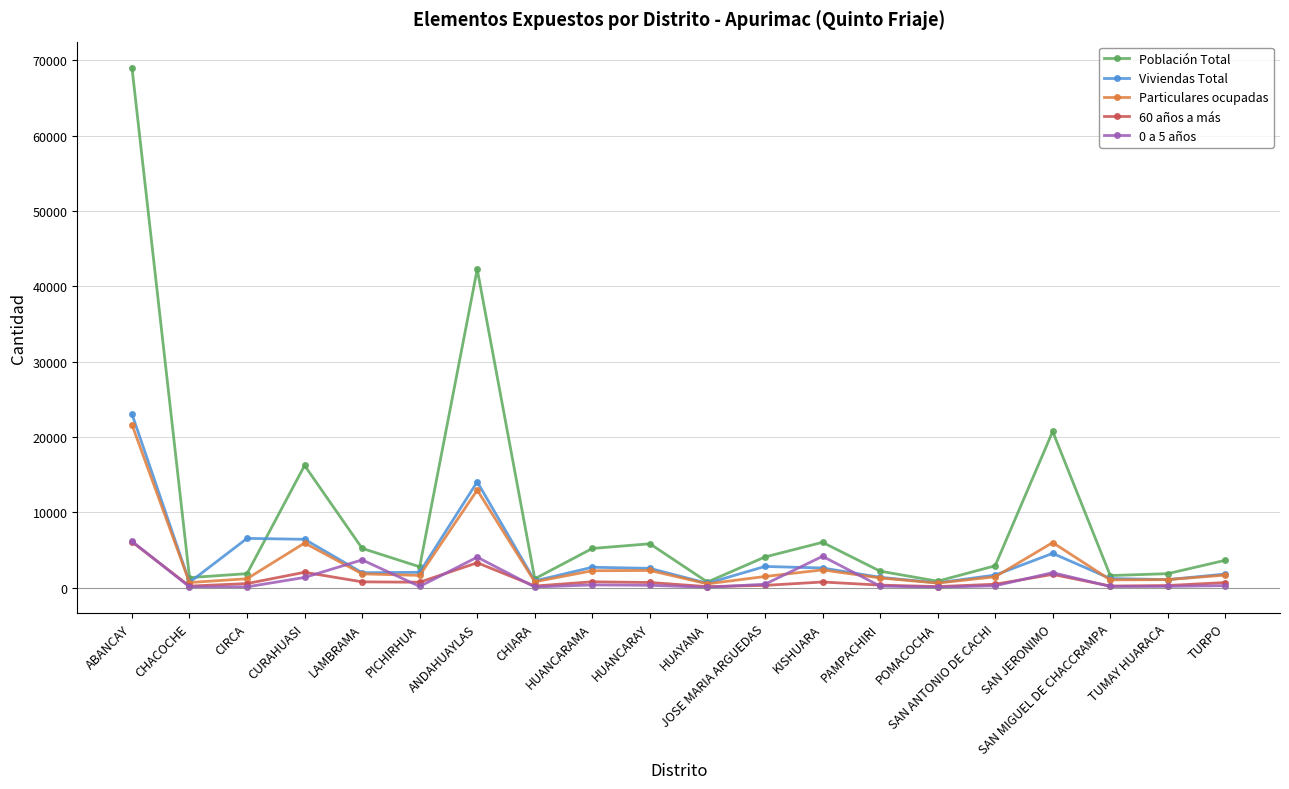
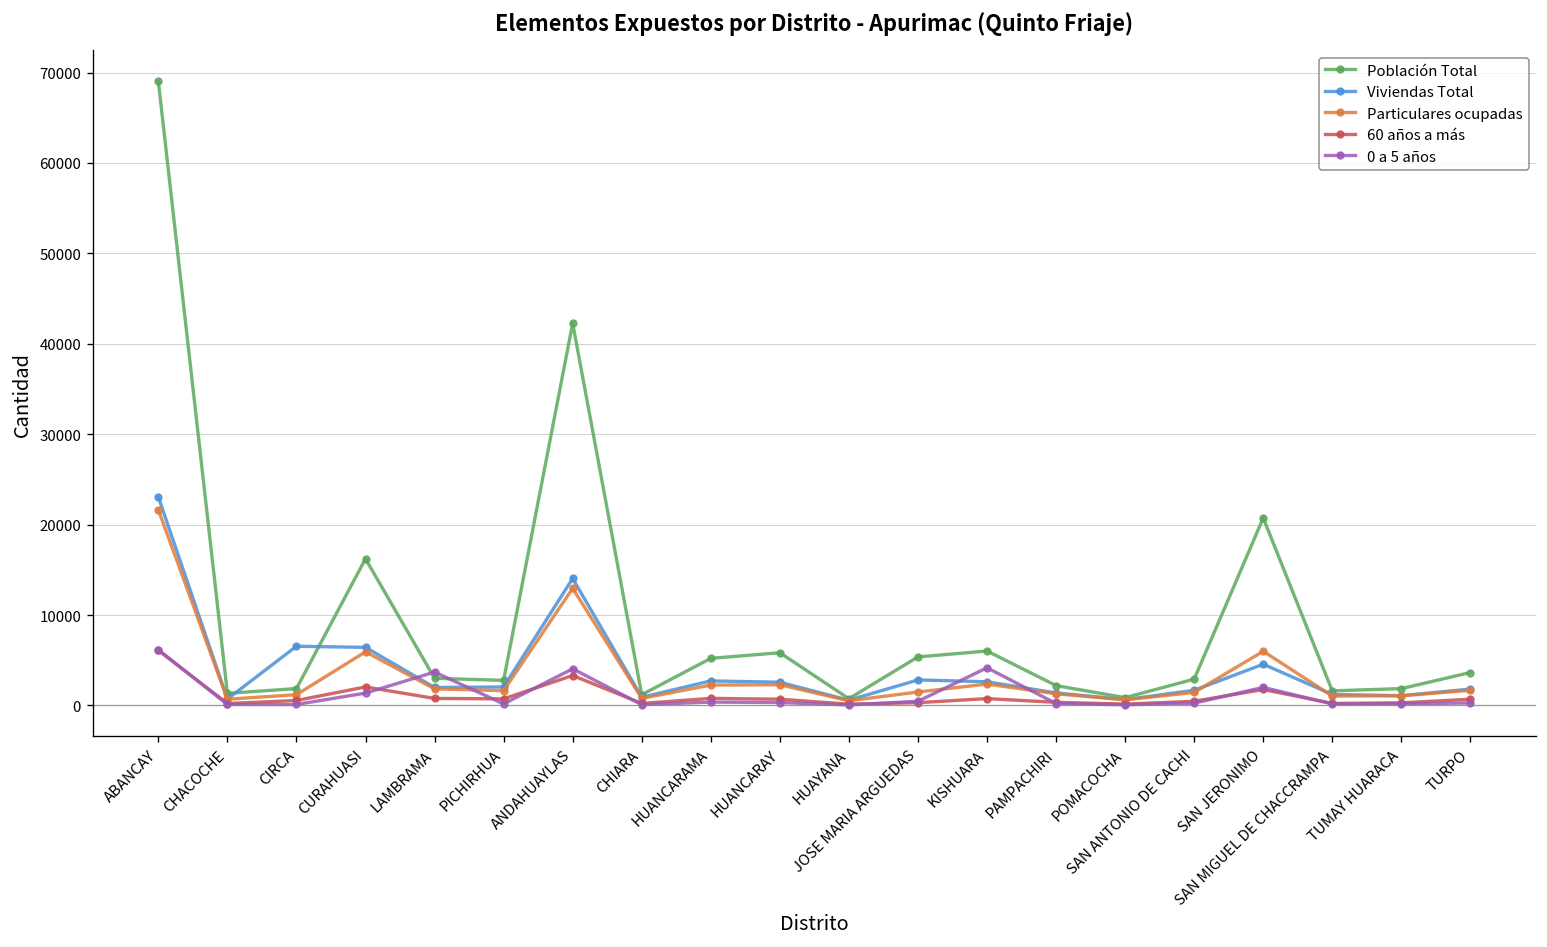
  {
    "Población Total": {
      "ABANCAY": 69000,
      "CHACOCHE": 1000,
      "CIRCA": 2000,
      "CURAHUASI": 16000,
-     "LAMBRAMA": 5000,
+     "LAMBRAMA": 3000,
      "PICHIRHUA": 3000,
      "ANDAHUAYLAS": 42000,
      "HUANCARAMA": 5000,
      "HUANCARAY": 6000,
-     "JOSE MARIA ARGUEDAS": 4000,
+     "JOSE MARIA ARGUEDAS": 5000,
      "KISHUARA": 6000,
      "PAMPACHIRI": 2000,
      "SAN ANTONIO DE CACHI": 3000,
      "SAN JERONIMO": 21000,
      "SAN MIGUEL DE CHACCRAMPA": 2000,
      "TUMAY HUARACA": 2000,
      "TURPO": 4000
    },
    "Viviendas Total": {
      "ABANCAY": 23000,
      "CIRCA": 7000,
      "CURAHUASI": 6000,
      "PICHIRHUA": 2000,
      "ANDAHUAYLAS": 14000,
      "HUANCARAMA": 3000,
      "JOSE MARIA ARGUEDAS": 3000,
      "SAN JERONIMO": 5000
    },
    "0 a 5 años": {
      "CIRCA": 0,
      "CURAHUASI": 1000,
      "LAMBRAMA": 4000,
      "PICHIRHUA": 0,
      "ANDAHUAYLAS": 4000,
      "HUANCARAMA": 0,
      "HUANCARAY": 0,
      "KISHUARA": 4000,
      "TURPO": 0
    }
  }
